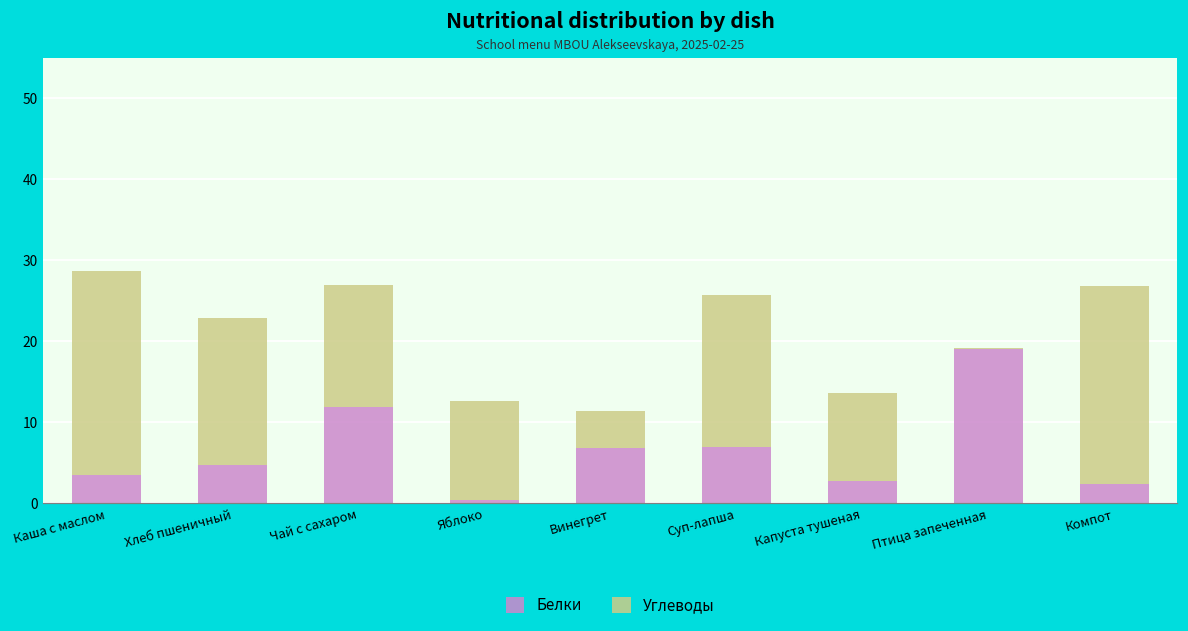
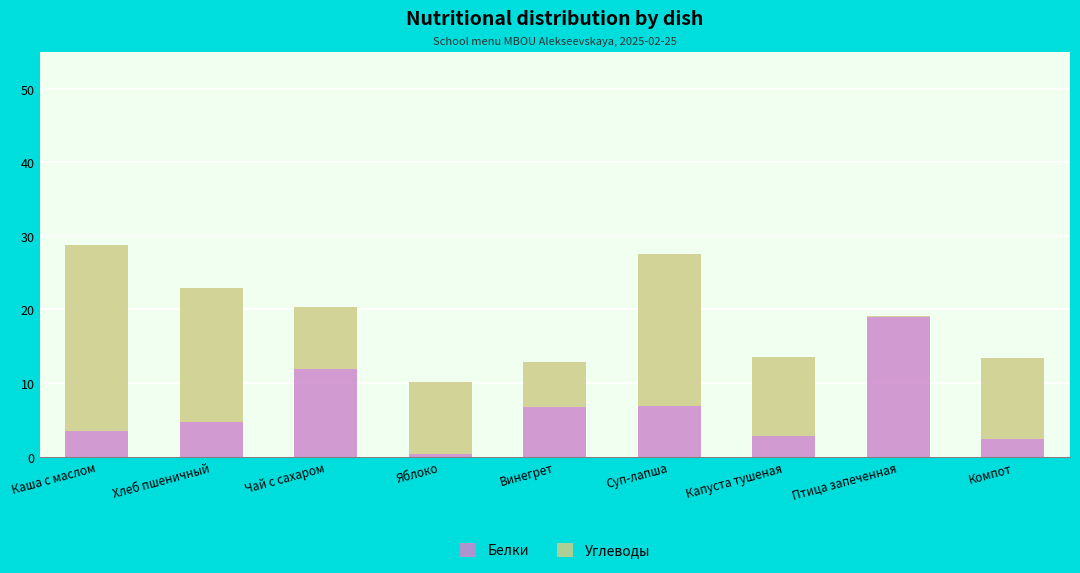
  {
    "Белки": {
      "Каша с маслом": 4,
      "Хлеб пшеничный": 5,
      "Чай с сахаром": 12,
      "Яблоко": 0,
      "Винегрет": 7,
      "Суп-лапша": 7,
      "Капуста тушеная": 3,
      "Птица запеченная": 19,
      "Компот": 2
    },
    "Углеводы": {
      "Каша с маслом": 25,
      "Хлеб пшеничный": 18,
-     "Чай с сахаром": 15,
-     "Яблоко": 12,
-     "Винегрет": 5,
-     "Суп-лапша": 19,
+     "Чай с сахаром": 8,
+     "Яблоко": 10,
+     "Винегрет": 6,
+     "Суп-лапша": 21,
      "Капуста тушеная": 11,
-     "Компот": 24
+     "Компот": 11
    }
  }
